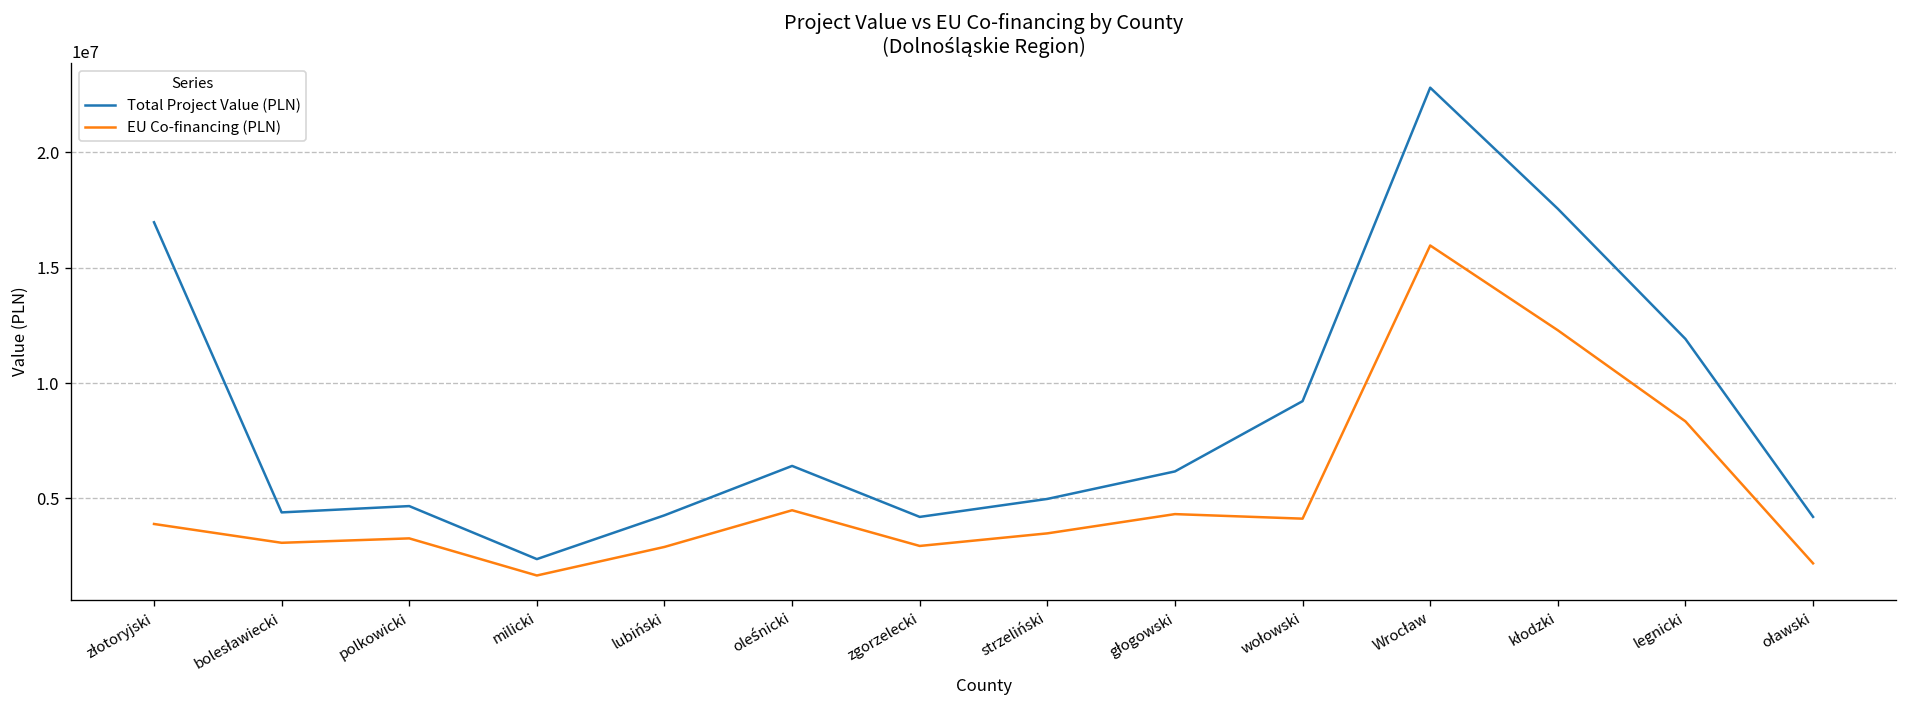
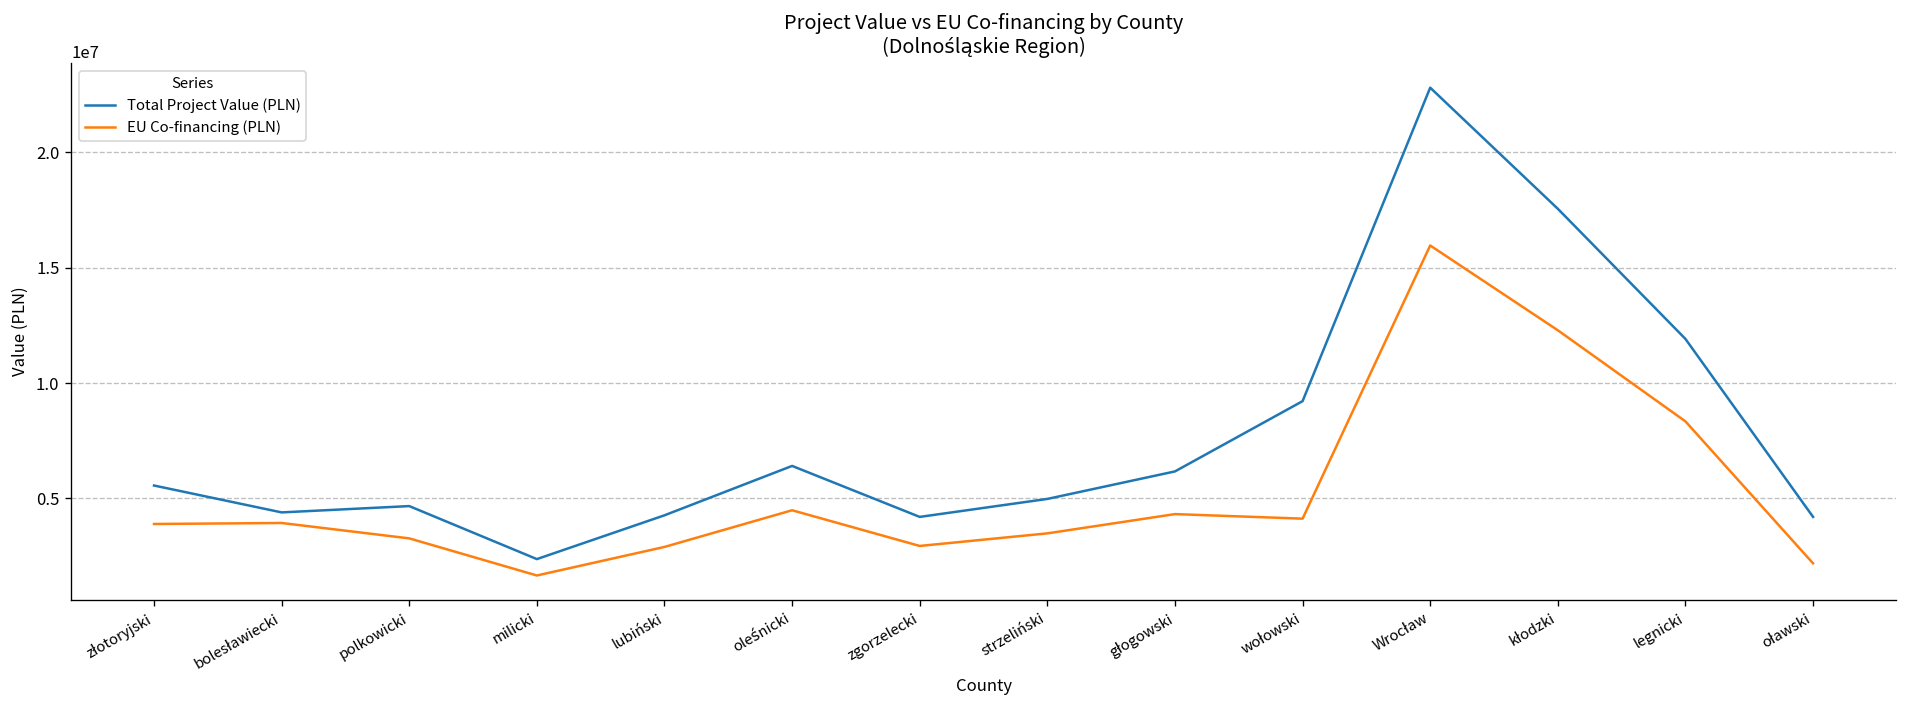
  {
    "Total Project Value (PLN)": {
-     "złotoryjski": 17000000,
+     "złotoryjski": 5600000,
      "bolesławiecki": 4400000,
      "polkowicki": 4700000,
      "milicki": 2400000,
      "lubiński": 4300000,
      "oleśnicki": 6400000,
      "zgorzelecki": 4200000,
      "strzeliński": 5000000,
      "głogowski": 6200000,
      "wołowski": 9200000,
      "Wrocław": 22800000,
      "kłodzki": 17600000,
      "legnicki": 11900000,
      "oławski": 4200000
    },
    "EU Co-financing (PLN)": {
      "złotoryjski": 3900000,
-     "bolesławiecki": 3100000,
+     "bolesławiecki": 3900000,
      "polkowicki": 3300000,
      "milicki": 1700000,
      "lubiński": 2900000,
      "oleśnicki": 4500000,
      "zgorzelecki": 2900000,
      "strzeliński": 3500000,
      "głogowski": 4300000,
      "wołowski": 4100000,
      "Wrocław": 16000000,
      "kłodzki": 12300000,
      "legnicki": 8300000,
      "oławski": 2200000
    }
  }
